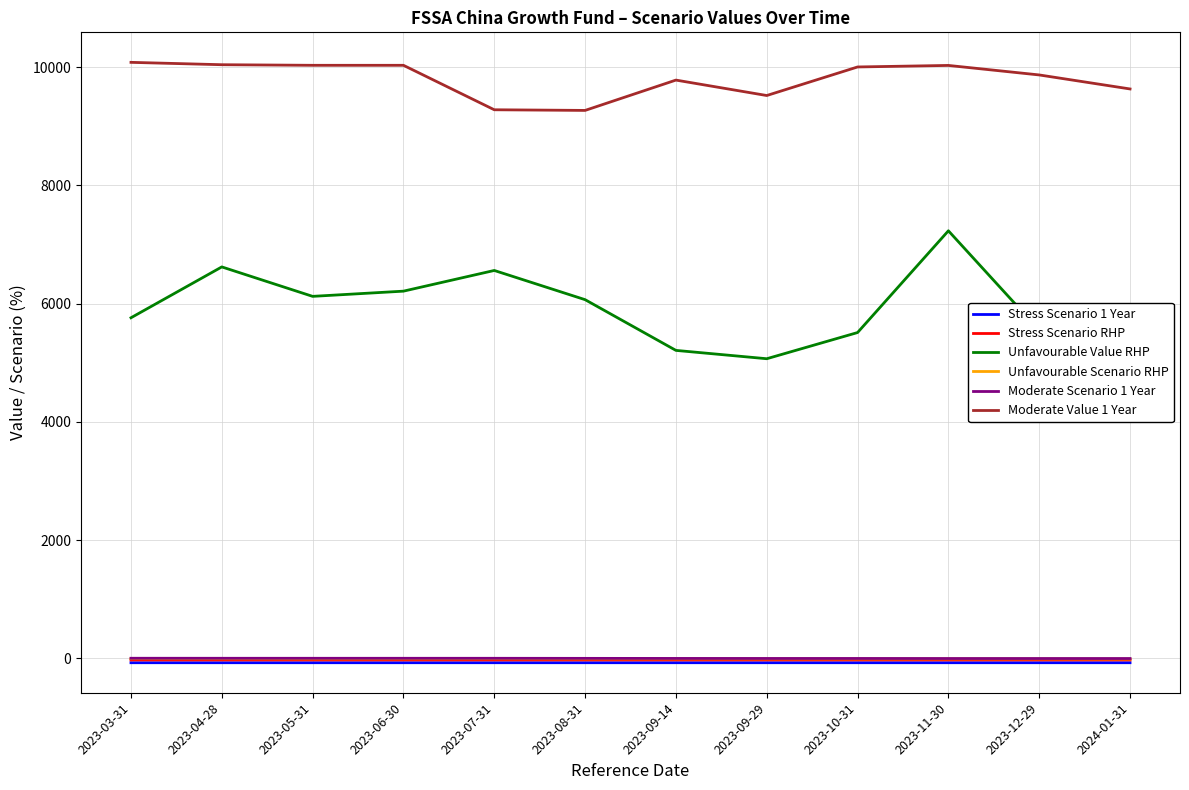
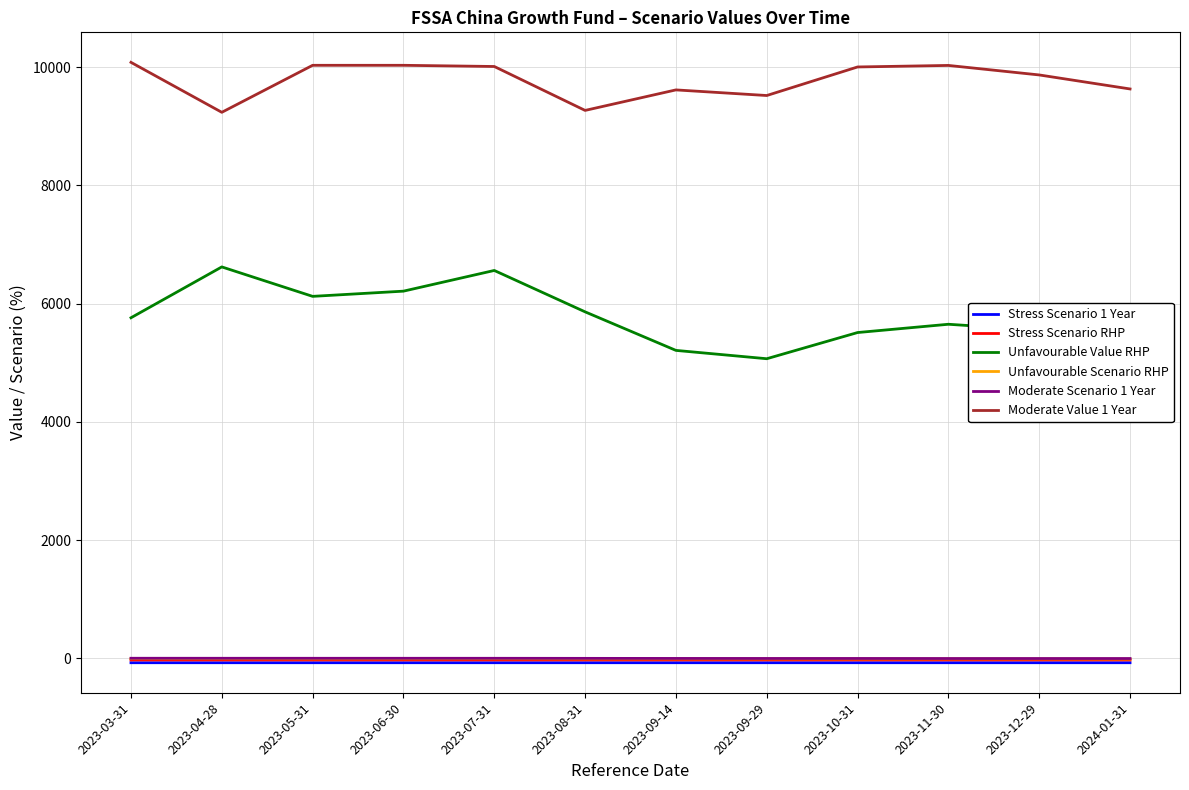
  {
    "Stress Scenario 1 Year": {
      "2023-03-31": -100,
      "2023-04-28": -100,
      "2023-05-31": -100,
      "2023-06-30": -100,
      "2023-07-31": -100,
      "2023-08-31": -100,
      "2023-09-14": -100,
      "2023-09-29": -100,
      "2023-10-31": -100,
      "2023-11-30": -100,
      "2023-12-29": -100,
      "2024-01-31": -100
    },
    "Unfavourable Value RHP": {
      "2023-03-31": 5800,
      "2023-04-28": 6600,
      "2023-05-31": 6100,
      "2023-06-30": 6200,
      "2023-07-31": 6600,
-     "2023-08-31": 6100,
+     "2023-08-31": 5900,
      "2023-09-14": 5200,
      "2023-09-29": 5100,
      "2023-10-31": 5500,
-     "2023-11-30": 7200
+     "2023-11-30": 5700
    },
    "Moderate Value 1 Year": {
      "2023-03-31": 10100,
-     "2023-04-28": 10000,
+     "2023-04-28": 9200,
      "2023-05-31": 10000,
      "2023-06-30": 10000,
-     "2023-07-31": 9300,
+     "2023-07-31": 10000,
      "2023-08-31": 9300,
-     "2023-09-14": 9800,
+     "2023-09-14": 9600,
      "2023-09-29": 9500,
      "2023-10-31": 10000,
      "2023-11-30": 10000,
      "2023-12-29": 9900,
      "2024-01-31": 9600
    }
  }
